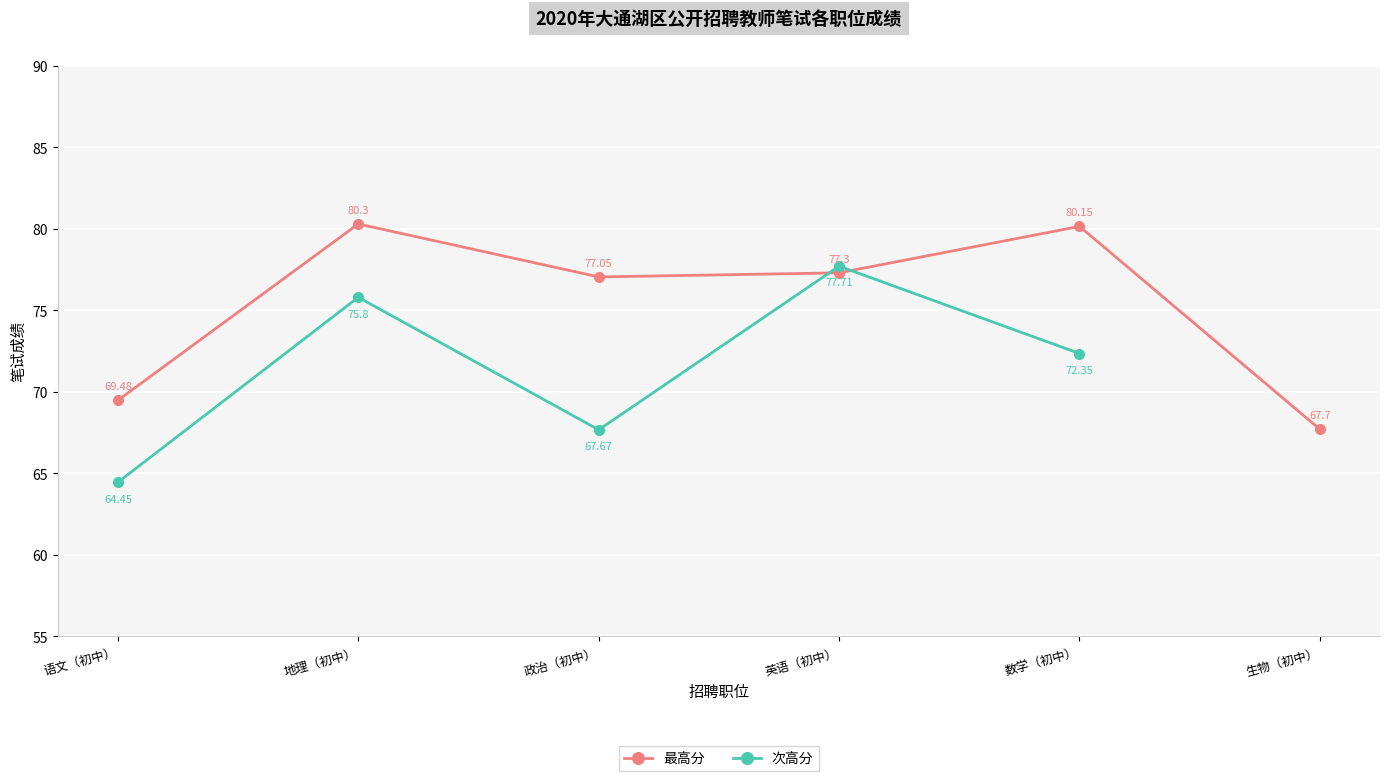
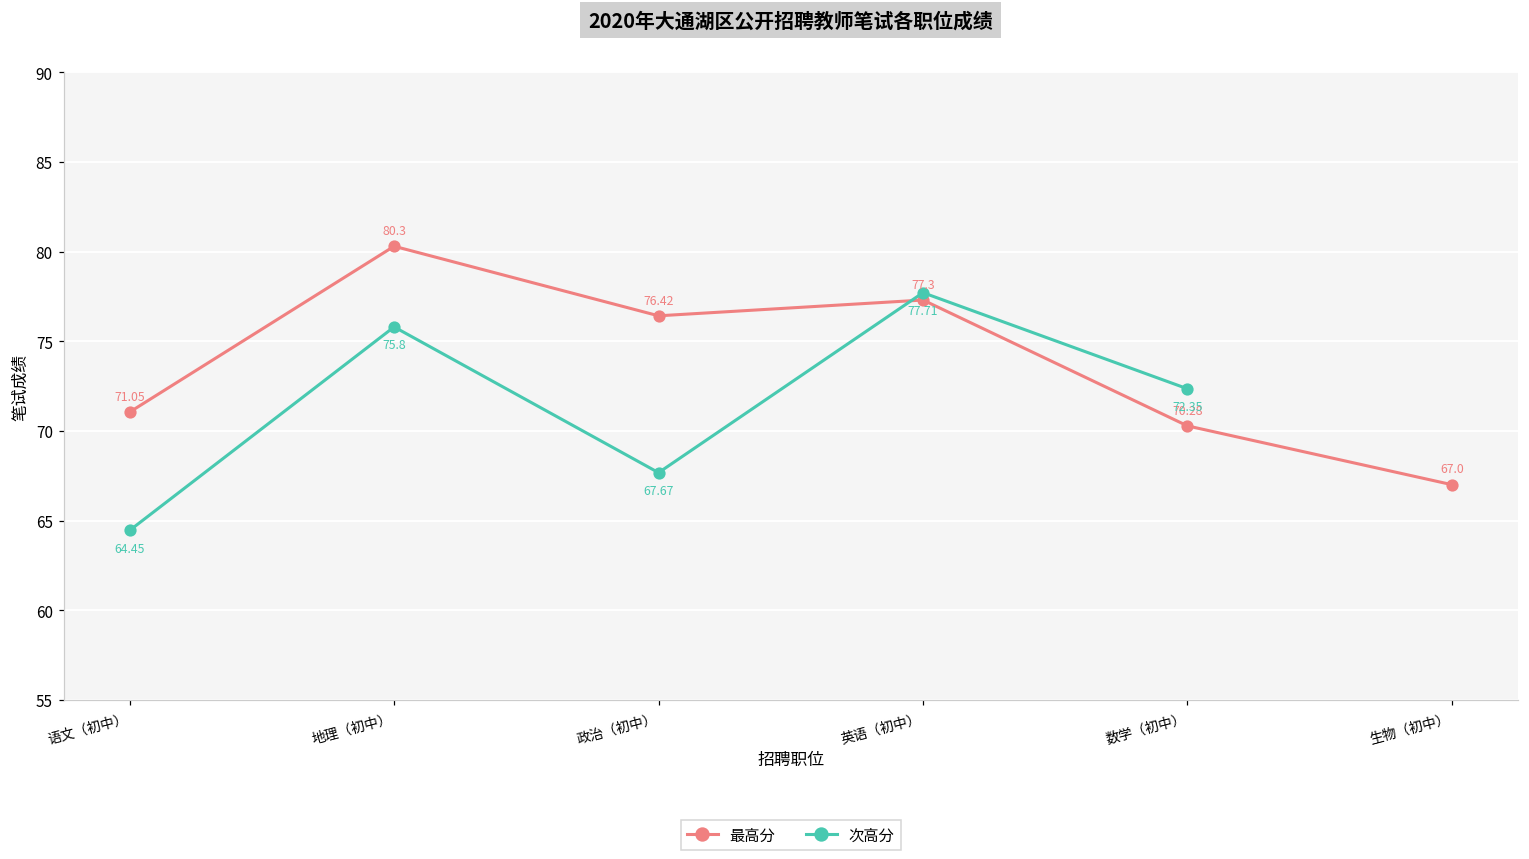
  {
    "最高分": {
-     "语文（初中）": 69.48,
+     "语文（初中）": 71.05,
      "地理（初中）": 80.3,
-     "政治（初中）": 77.05,
+     "政治（初中）": 76.42,
      "英语（初中）": 77.3,
-     "数学（初中）": 80.15,
-     "生物（初中）": 67.7
+     "数学（初中）": 70.28,
+     "生物（初中）": 67.0
    },
    "次高分": {
      "语文（初中）": 64.45,
      "地理（初中）": 75.8,
      "政治（初中）": 67.67,
      "英语（初中）": 77.71
    }
  }
